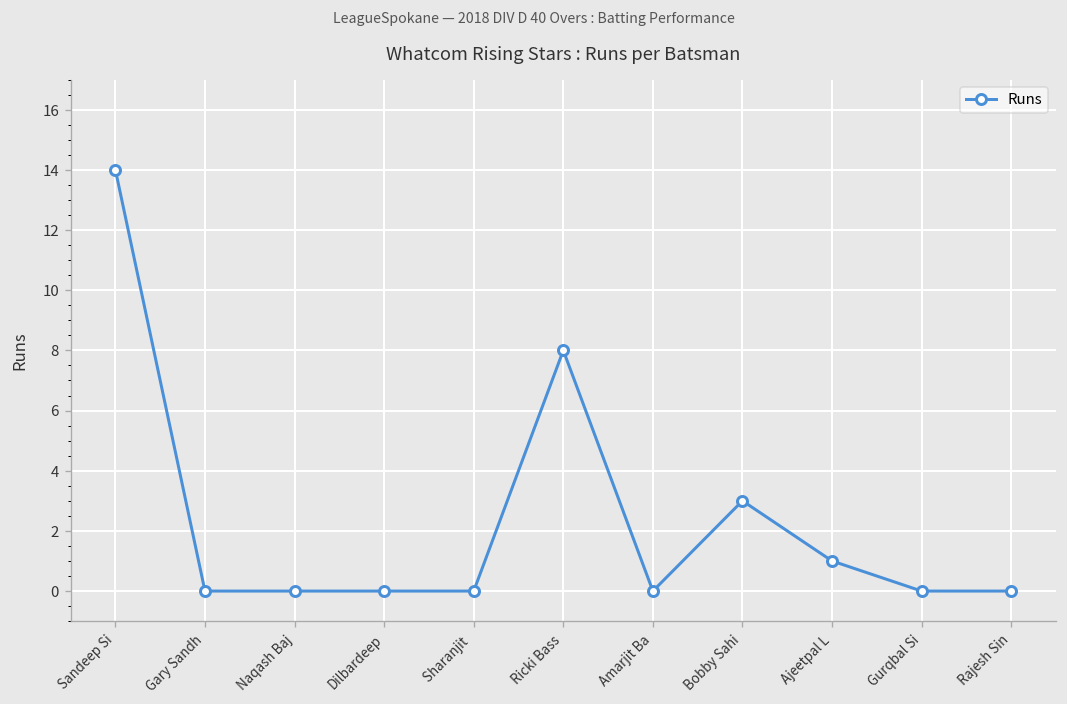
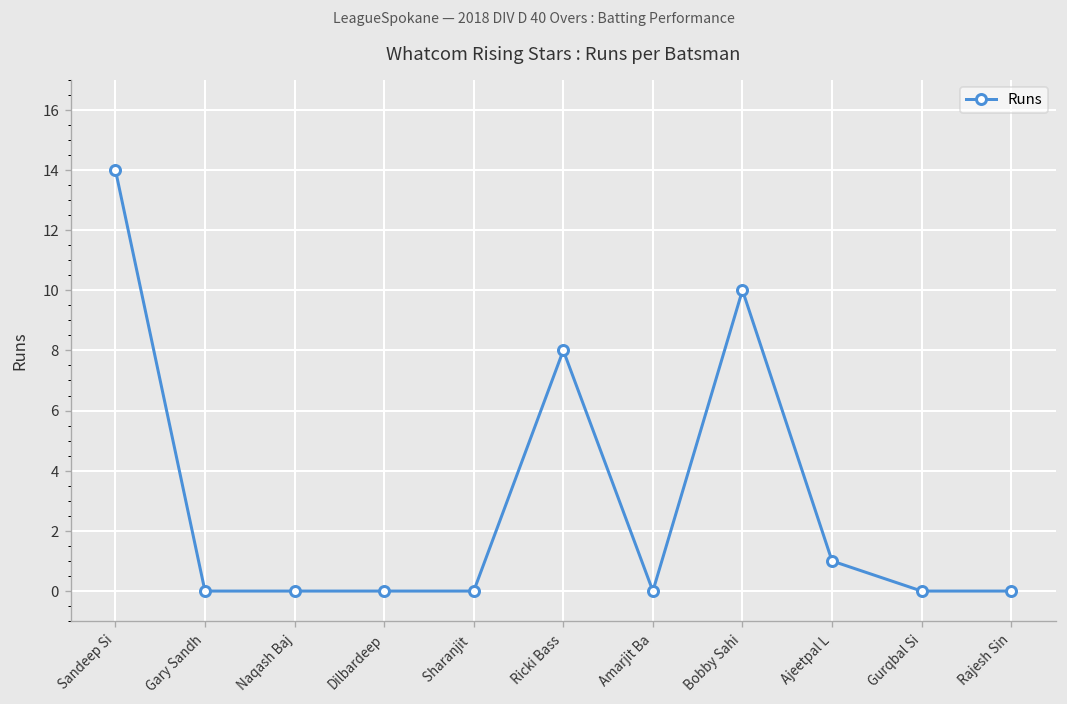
  {
    "Sandeep Si": 14,
    "Gary Sandh": 0,
    "Naqash Baj": 0,
    "Dilbardeep": 0,
    "Sharanjit": 0,
    "Ricki Bass": 8,
    "Amarjit Ba": 0,
-   "Bobby Sahi": 3,
+   "Bobby Sahi": 10,
    "Ajeetpal L": 1,
    "Gurqbal Si": 0,
    "Rajesh Sin": 0
  }
